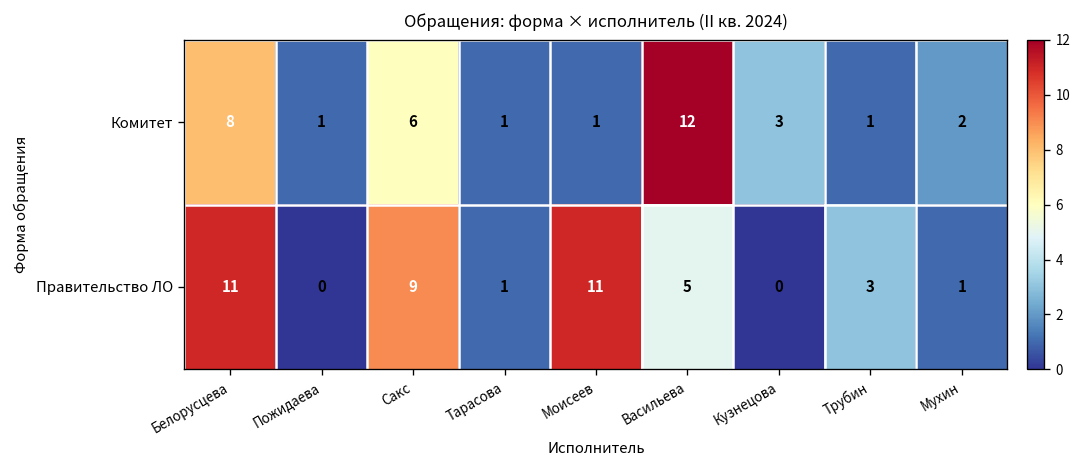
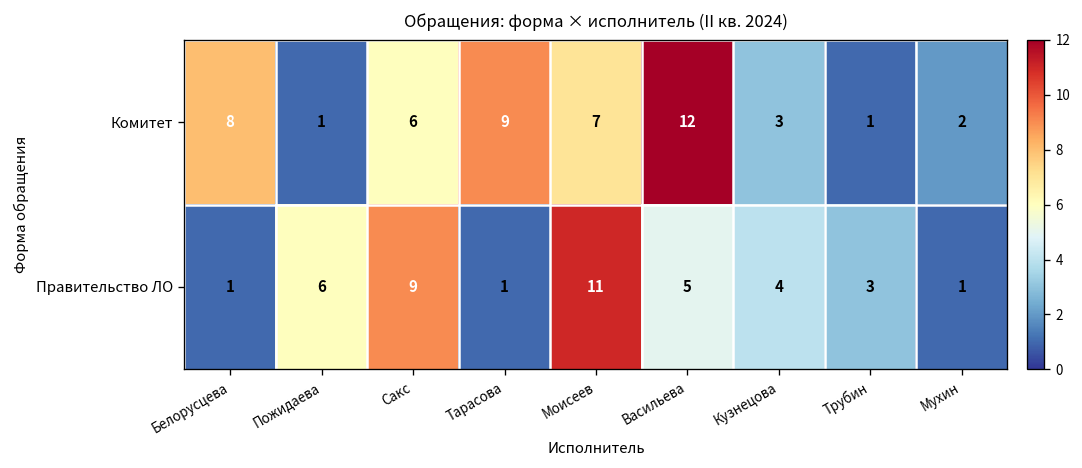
  {
    "Комитет": {
      "Белорусцева": 8,
      "Пожидаева": 1,
      "Сакс": 6,
-     "Тарасова": 1,
-     "Моисеев": 1,
+     "Тарасова": 9,
+     "Моисеев": 7,
      "Васильева": 12,
      "Кузнецова": 3,
      "Трубин": 1,
      "Мухин": 2
    },
    "Правительство ЛО": {
-     "Белорусцева": 11,
-     "Пожидаева": 0,
+     "Белорусцева": 1,
+     "Пожидаева": 6,
      "Сакс": 9,
      "Тарасова": 1,
      "Моисеев": 11,
      "Васильева": 5,
-     "Кузнецова": 0,
+     "Кузнецова": 4,
      "Трубин": 3,
      "Мухин": 1
    }
  }
